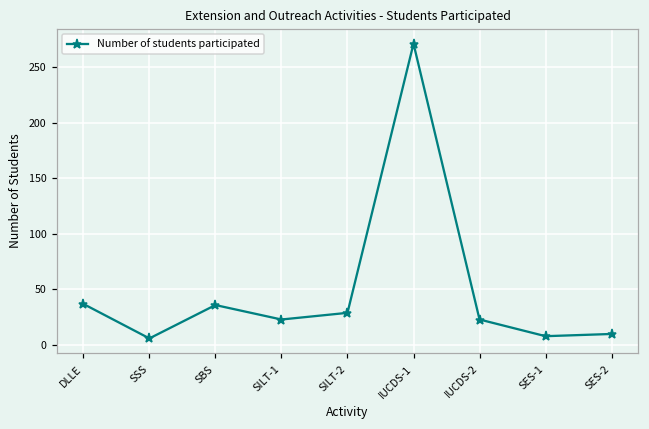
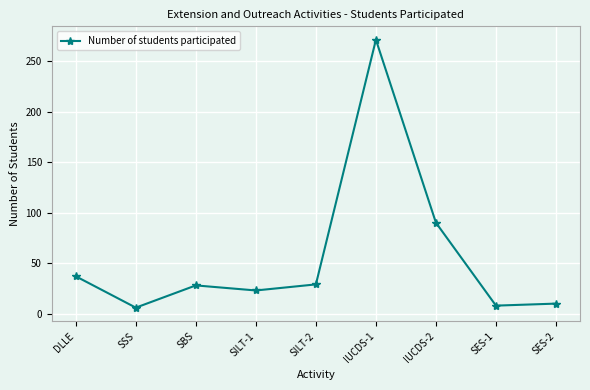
  {
    "DLLE": 37,
    "SSS": 6,
-   "SBS": 36,
+   "SBS": 28,
    "SILT-1": 23,
    "SILT-2": 29,
    "IUCDS-1": 271,
-   "IUCDS-2": 23,
+   "IUCDS-2": 90,
    "SES-1": 8,
    "SES-2": 10
  }
